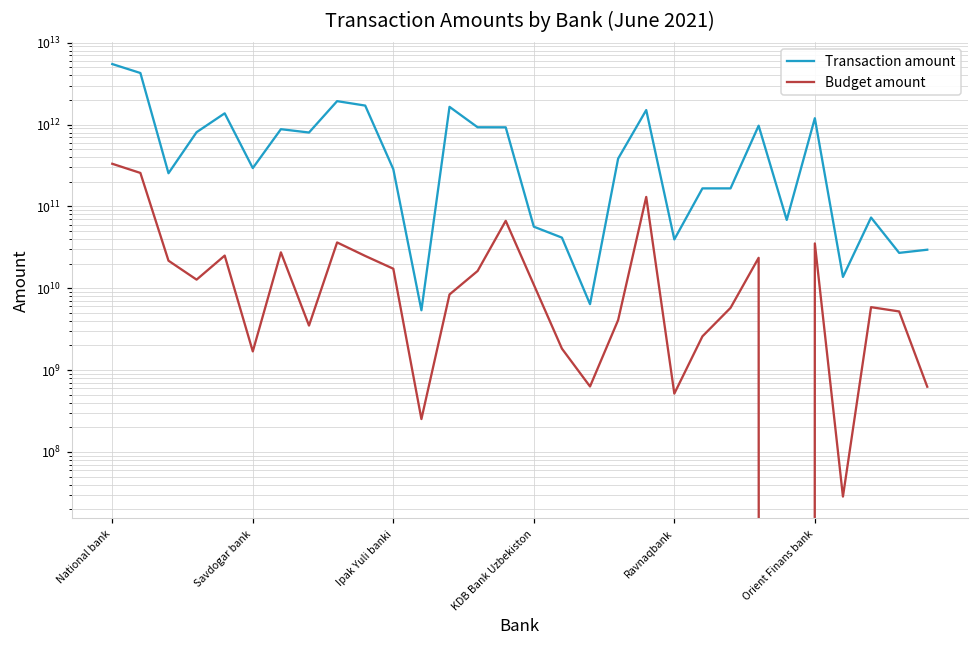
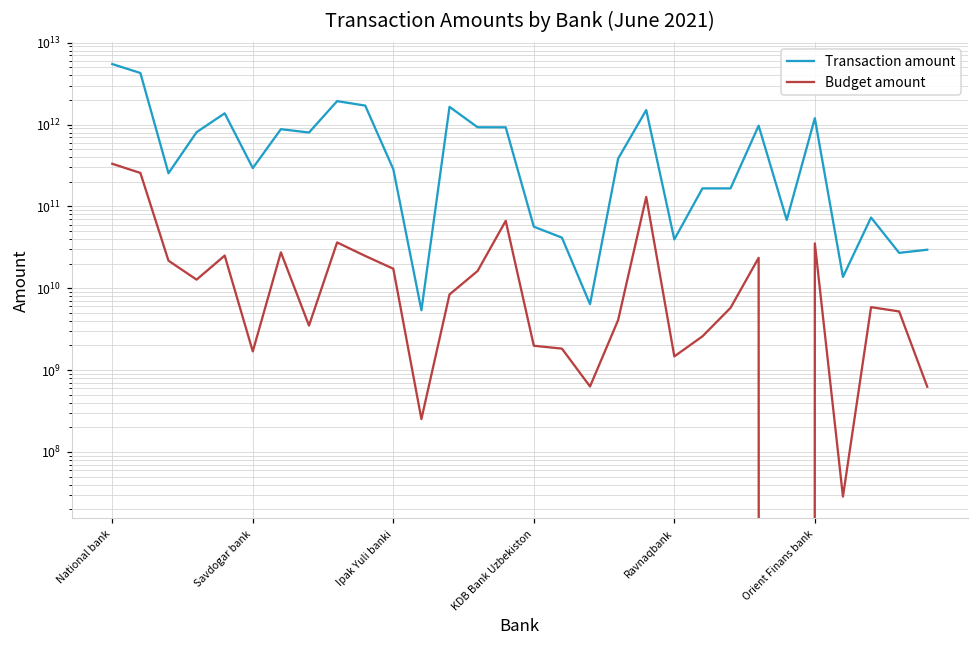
  {
    "Transaction amount": {
      "National bank": 5000000000000,
      "Savdogar bank": 290000000000,
      "Ipak Yuli banki": 280000000000,
      "KDB Bank Uzbekiston": 60000000000,
      "Ravnaqbank": 40000000000,
      "Orient Finans bank": 1200000000000
    },
    "Budget amount": {
      "National bank": 300000000000,
      "Savdogar bank": 1700000000,
      "Ipak Yuli banki": 17000000000,
-     "KDB Bank Uzbekiston": 11000000000,
-     "Ravnaqbank": 500000000,
+     "KDB Bank Uzbekiston": 2000000000,
+     "Ravnaqbank": 1500000000,
      "Orient Finans bank": 40000000000
    }
  }
